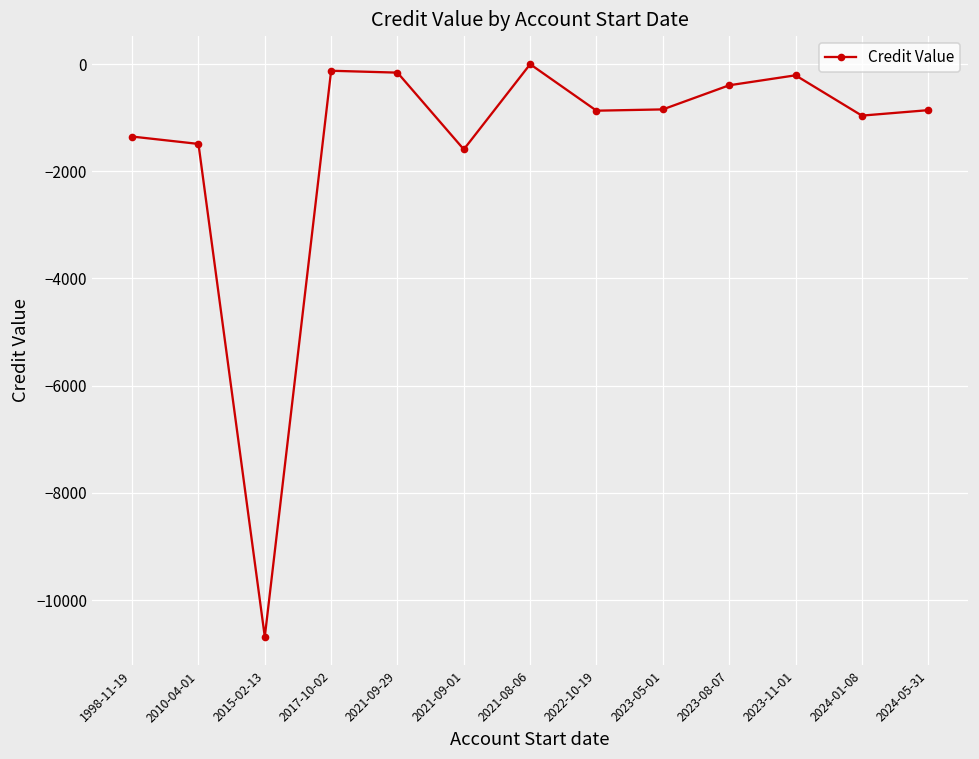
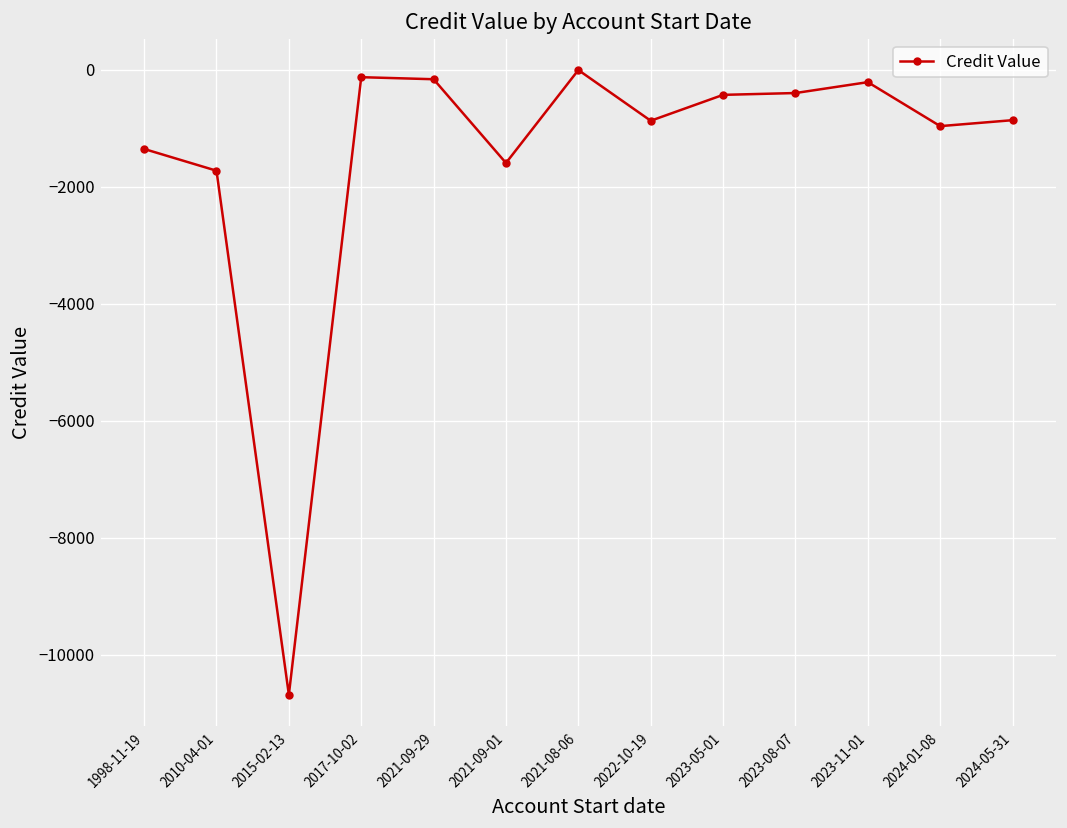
  {
    "1998-11-19": -1400,
-   "2010-04-01": -1500,
+   "2010-04-01": -1700,
    "2015-02-13": -10700,
    "2017-10-02": -100,
    "2021-09-29": -200,
    "2021-09-01": -1600,
    "2021-08-06": 0,
    "2022-10-19": -900,
-   "2023-05-01": -800,
+   "2023-05-01": -400,
    "2023-08-07": -400,
    "2023-11-01": -200,
    "2024-01-08": -1000,
    "2024-05-31": -900
  }
